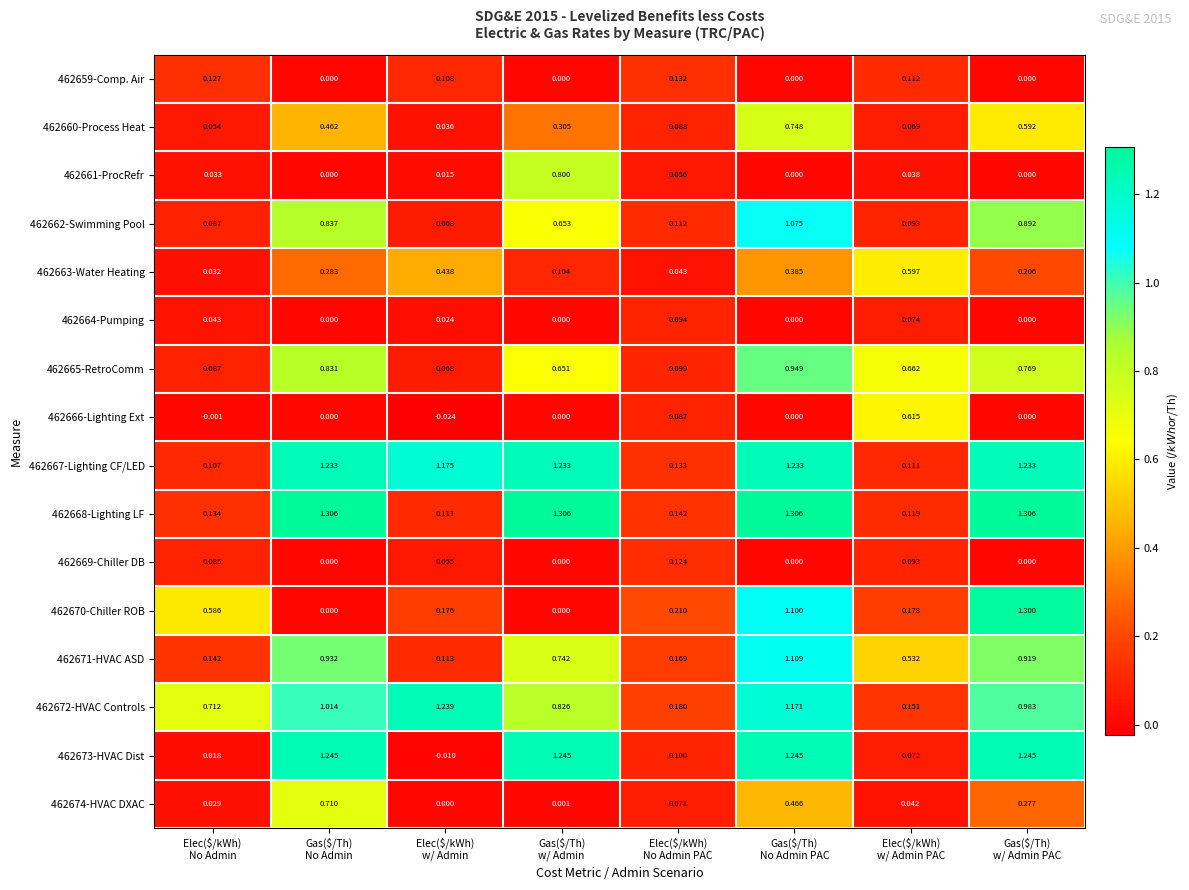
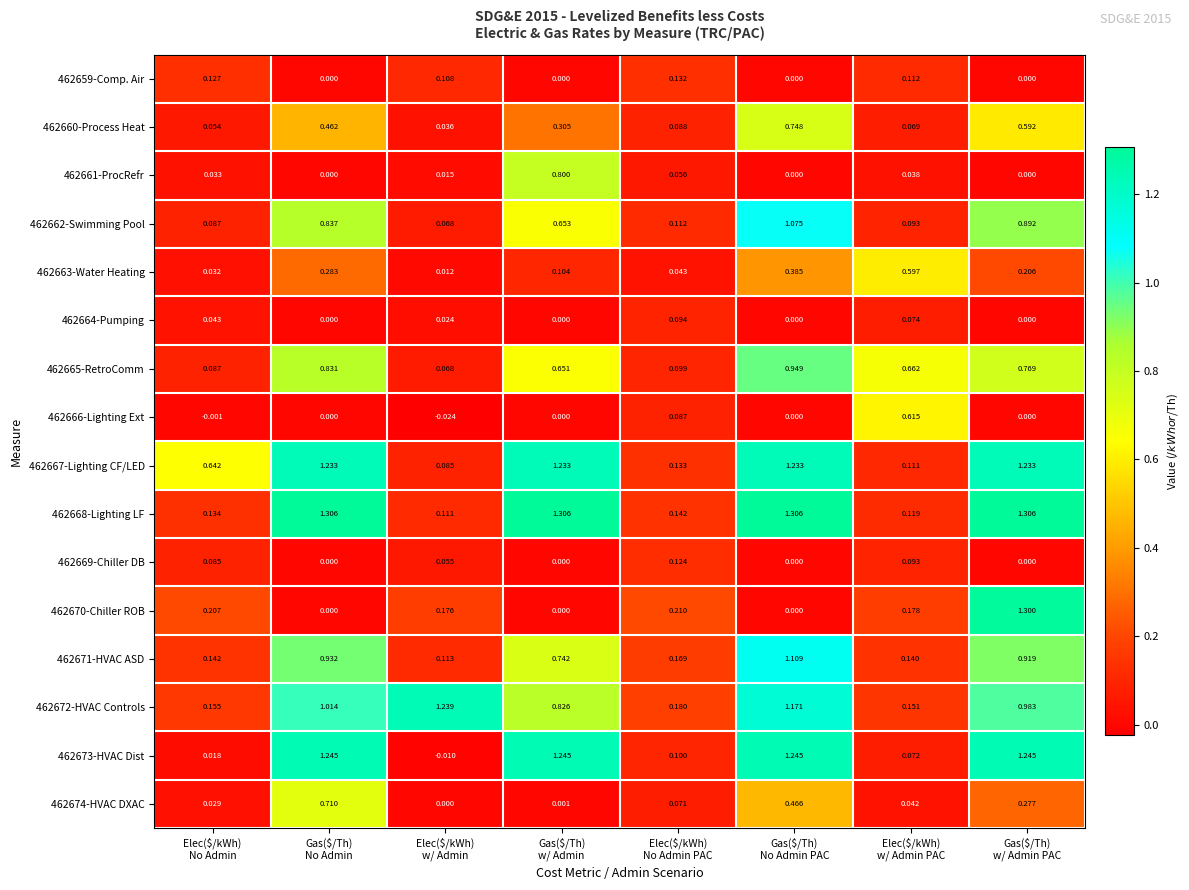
  {
    "462659-Comp. Air": {
      "Elec($/kWh) No Admin": 0.127,
      "Gas($/Th) No Admin": 0.000,
      "Elec($/kWh) w/ Admin": 0.108,
      "Gas($/Th) w/ Admin": 0.000,
      "Elec($/kWh) No Admin PAC": 0.132,
      "Gas($/Th) No Admin PAC": 0.000,
      "Elec($/kWh) w/ Admin PAC": 0.112,
      "Gas($/Th) w/ Admin PAC": 0.000
    },
    "462660-Process Heat": {
      "Elec($/kWh) No Admin": 0.054,
      "Gas($/Th) No Admin": 0.462,
      "Elec($/kWh) w/ Admin": 0.036,
      "Gas($/Th) w/ Admin": 0.305,
      "Elec($/kWh) No Admin PAC": 0.088,
      "Gas($/Th) No Admin PAC": 0.748,
      "Elec($/kWh) w/ Admin PAC": 0.069,
      "Gas($/Th) w/ Admin PAC": 0.592
    },
    "462661-ProcRefr": {
      "Elec($/kWh) No Admin": 0.033,
      "Gas($/Th) No Admin": 0.000,
      "Elec($/kWh) w/ Admin": 0.015,
      "Gas($/Th) w/ Admin": 0.800,
      "Elec($/kWh) No Admin PAC": 0.056,
      "Gas($/Th) No Admin PAC": 0.000,
      "Elec($/kWh) w/ Admin PAC": 0.038,
      "Gas($/Th) w/ Admin PAC": 0.000
    },
    "462662-Swimming Pool": {
      "Elec($/kWh) No Admin": 0.087,
      "Gas($/Th) No Admin": 0.837,
      "Elec($/kWh) w/ Admin": 0.068,
      "Gas($/Th) w/ Admin": 0.653,
      "Elec($/kWh) No Admin PAC": 0.112,
      "Gas($/Th) No Admin PAC": 1.075,
      "Elec($/kWh) w/ Admin PAC": 0.093,
      "Gas($/Th) w/ Admin PAC": 0.892
    },
    "462663-Water Heating": {
      "Elec($/kWh) No Admin": 0.032,
      "Gas($/Th) No Admin": 0.283,
-     "Elec($/kWh) w/ Admin": 0.438,
+     "Elec($/kWh) w/ Admin": 0.012,
      "Gas($/Th) w/ Admin": 0.104,
      "Elec($/kWh) No Admin PAC": 0.043,
      "Gas($/Th) No Admin PAC": 0.385,
      "Elec($/kWh) w/ Admin PAC": 0.597,
      "Gas($/Th) w/ Admin PAC": 0.206
    },
    "462664-Pumping": {
      "Elec($/kWh) No Admin": 0.043,
      "Gas($/Th) No Admin": 0.000,
      "Elec($/kWh) w/ Admin": 0.024,
      "Gas($/Th) w/ Admin": 0.000,
      "Elec($/kWh) No Admin PAC": 0.094,
      "Gas($/Th) No Admin PAC": 0.000,
      "Elec($/kWh) w/ Admin PAC": 0.074,
      "Gas($/Th) w/ Admin PAC": 0.000
    },
    "462665-RetroComm": {
      "Elec($/kWh) No Admin": 0.087,
      "Gas($/Th) No Admin": 0.831,
      "Elec($/kWh) w/ Admin": 0.068,
      "Gas($/Th) w/ Admin": 0.651,
      "Elec($/kWh) No Admin PAC": 0.099,
      "Gas($/Th) No Admin PAC": 0.949,
      "Elec($/kWh) w/ Admin PAC": 0.662,
      "Gas($/Th) w/ Admin PAC": 0.769
    },
    "462666-Lighting Ext": {
      "Elec($/kWh) No Admin": -0.001,
      "Gas($/Th) No Admin": 0.000,
      "Elec($/kWh) w/ Admin": -0.024,
      "Gas($/Th) w/ Admin": 0.000,
      "Elec($/kWh) No Admin PAC": 0.087,
      "Gas($/Th) No Admin PAC": 0.000,
      "Elec($/kWh) w/ Admin PAC": 0.615,
      "Gas($/Th) w/ Admin PAC": 0.000
    },
    "462667-Lighting CF/LED": {
-     "Elec($/kWh) No Admin": 0.107,
+     "Elec($/kWh) No Admin": 0.642,
      "Gas($/Th) No Admin": 1.233,
-     "Elec($/kWh) w/ Admin": 1.175,
+     "Elec($/kWh) w/ Admin": 0.085,
      "Gas($/Th) w/ Admin": 1.233,
      "Elec($/kWh) No Admin PAC": 0.133,
      "Gas($/Th) No Admin PAC": 1.233,
      "Elec($/kWh) w/ Admin PAC": 0.111,
      "Gas($/Th) w/ Admin PAC": 1.233
    },
    "462668-Lighting LF": {
      "Elec($/kWh) No Admin": 0.134,
      "Gas($/Th) No Admin": 1.306,
      "Elec($/kWh) w/ Admin": 0.111,
      "Gas($/Th) w/ Admin": 1.306,
      "Elec($/kWh) No Admin PAC": 0.142,
      "Gas($/Th) No Admin PAC": 1.306,
      "Elec($/kWh) w/ Admin PAC": 0.119,
      "Gas($/Th) w/ Admin PAC": 1.306
    },
    "462669-Chiller DB": {
      "Elec($/kWh) No Admin": 0.085,
      "Gas($/Th) No Admin": 0.000,
      "Elec($/kWh) w/ Admin": 0.055,
      "Gas($/Th) w/ Admin": 0.000,
      "Elec($/kWh) No Admin PAC": 0.124,
      "Gas($/Th) No Admin PAC": 0.000,
      "Elec($/kWh) w/ Admin PAC": 0.093,
      "Gas($/Th) w/ Admin PAC": 0.000
    },
    "462670-Chiller ROB": {
-     "Elec($/kWh) No Admin": 0.586,
+     "Elec($/kWh) No Admin": 0.207,
      "Gas($/Th) No Admin": 0.000,
      "Elec($/kWh) w/ Admin": 0.176,
      "Gas($/Th) w/ Admin": 0.000,
      "Elec($/kWh) No Admin PAC": 0.210,
-     "Gas($/Th) No Admin PAC": 1.100,
+     "Gas($/Th) No Admin PAC": 0.000,
      "Elec($/kWh) w/ Admin PAC": 0.178,
      "Gas($/Th) w/ Admin PAC": 1.300
    },
    "462671-HVAC ASD": {
      "Elec($/kWh) No Admin": 0.142,
      "Gas($/Th) No Admin": 0.932,
      "Elec($/kWh) w/ Admin": 0.113,
      "Gas($/Th) w/ Admin": 0.742,
      "Elec($/kWh) No Admin PAC": 0.169,
      "Gas($/Th) No Admin PAC": 1.109,
-     "Elec($/kWh) w/ Admin PAC": 0.532,
+     "Elec($/kWh) w/ Admin PAC": 0.140,
      "Gas($/Th) w/ Admin PAC": 0.919
    },
    "462672-HVAC Controls": {
-     "Elec($/kWh) No Admin": 0.712,
+     "Elec($/kWh) No Admin": 0.155,
      "Gas($/Th) No Admin": 1.014,
      "Elec($/kWh) w/ Admin": 1.239,
      "Gas($/Th) w/ Admin": 0.826,
      "Elec($/kWh) No Admin PAC": 0.180,
      "Gas($/Th) No Admin PAC": 1.171,
      "Elec($/kWh) w/ Admin PAC": 0.151,
      "Gas($/Th) w/ Admin PAC": 0.983
    },
    "462673-HVAC Dist": {
      "Elec($/kWh) No Admin": 0.018,
      "Gas($/Th) No Admin": 1.245,
      "Elec($/kWh) w/ Admin": -0.010,
      "Gas($/Th) w/ Admin": 1.245,
      "Elec($/kWh) No Admin PAC": 0.100,
      "Gas($/Th) No Admin PAC": 1.245,
      "Elec($/kWh) w/ Admin PAC": 0.072,
      "Gas($/Th) w/ Admin PAC": 1.245
    },
    "462674-HVAC DXAC": {
      "Elec($/kWh) No Admin": 0.029,
      "Gas($/Th) No Admin": 0.710,
      "Elec($/kWh) w/ Admin": 0.000,
      "Gas($/Th) w/ Admin": 0.001,
      "Elec($/kWh) No Admin PAC": 0.071,
      "Gas($/Th) No Admin PAC": 0.466,
      "Elec($/kWh) w/ Admin PAC": 0.042,
      "Gas($/Th) w/ Admin PAC": 0.277
    }
  }
